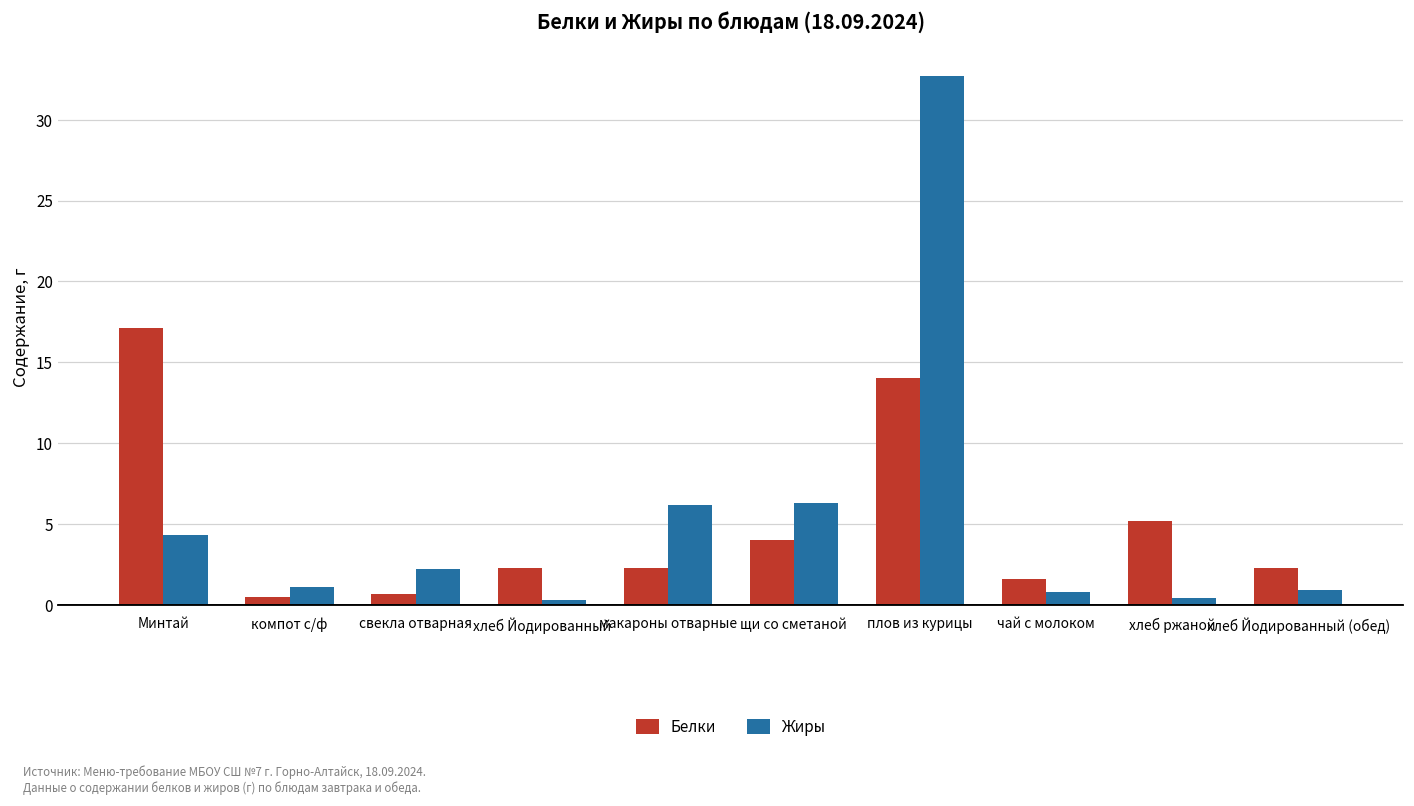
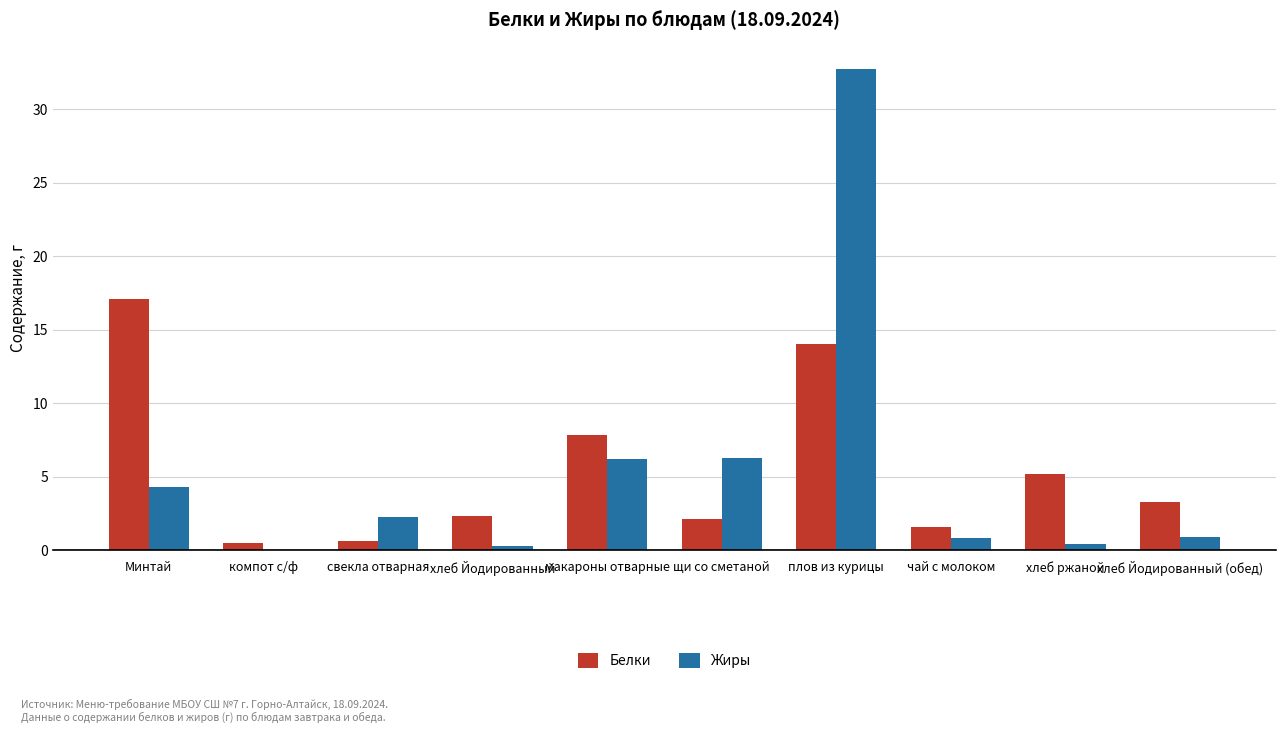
  {
    "Белки": {
      "Минтай": 17.1,
      "компот с/ф": 0.5,
      "свекла отварная": 0.7,
      "хлеб Йодированный": 2.3,
-     "макароны отварные": 2.3,
-     "щи со сметаной": 4.0,
+     "макароны отварные": 7.8,
+     "щи со сметаной": 2.1,
      "плов из курицы": 14.0,
      "чай с молоком": 1.6,
      "хлеб ржаной": 5.2,
-     "хлеб Йодированный (обед)": 2.3
+     "хлеб Йодированный (обед)": 3.3
    },
    "Жиры": {
      "Минтай": 4.3,
-     "компот с/ф": 1.1,
+     "компот с/ф": 0.0,
      "свекла отварная": 2.2,
      "хлеб Йодированный": 0.3,
      "макароны отварные": 6.2,
      "щи со сметаной": 6.3,
      "плов из курицы": 32.7,
      "чай с молоком": 0.8,
      "хлеб ржаной": 0.4,
      "хлеб Йодированный (обед)": 0.9
    }
  }
